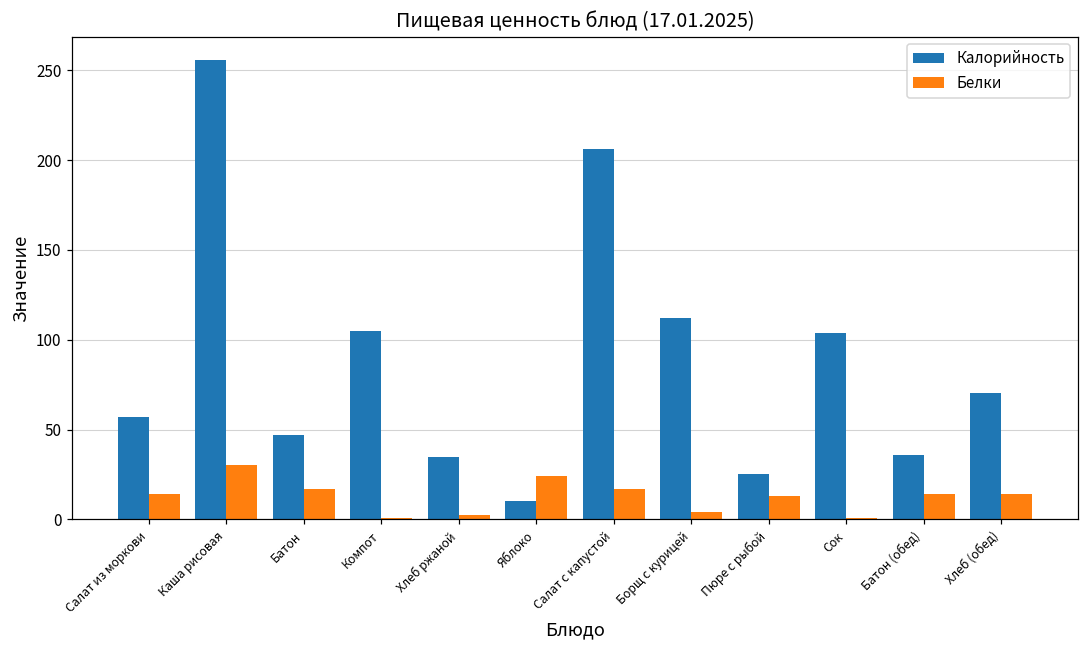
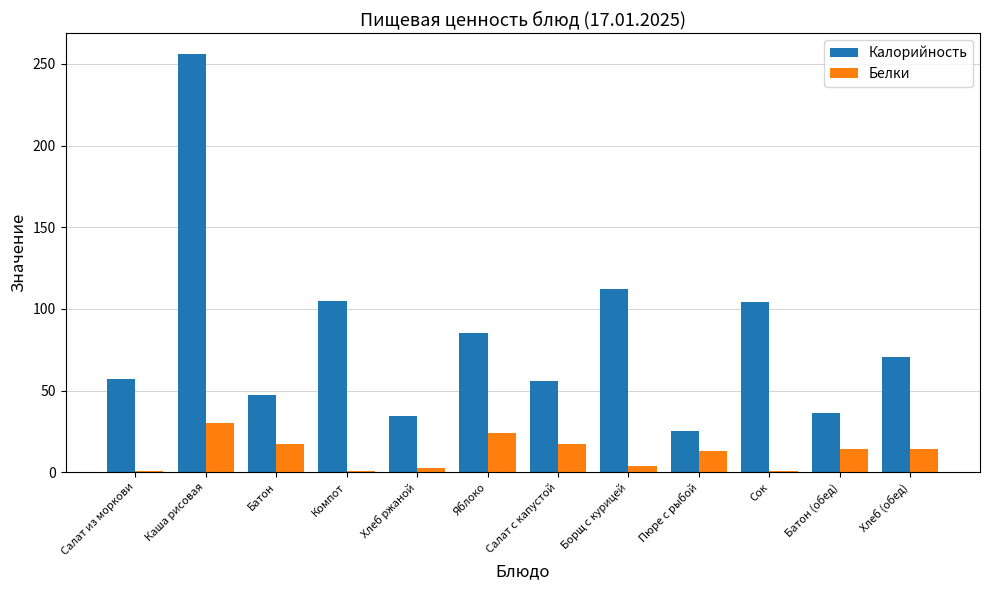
  {
    "Калорийность": {
      "Салат из моркови": 57,
      "Каша рисовая": 256,
      "Батон": 47,
      "Компот": 105,
      "Хлеб ржаной": 35,
-     "Яблоко": 10,
-     "Салат с капустой": 206,
+     "Яблоко": 85,
+     "Салат с капустой": 56,
      "Борщ с курицей": 112,
      "Пюре с рыбой": 25,
      "Сок": 104,
      "Батон (обед)": 36,
      "Хлеб (обед)": 71
    },
    "Белки": {
-     "Салат из моркови": 14,
+     "Салат из моркови": 1,
      "Каша рисовая": 30,
      "Батон": 17,
      "Хлеб ржаной": 2,
      "Яблоко": 24,
      "Салат с капустой": 17,
      "Борщ с курицей": 4,
      "Пюре с рыбой": 13,
      "Батон (обед)": 14,
      "Хлеб (обед)": 14
    }
  }
